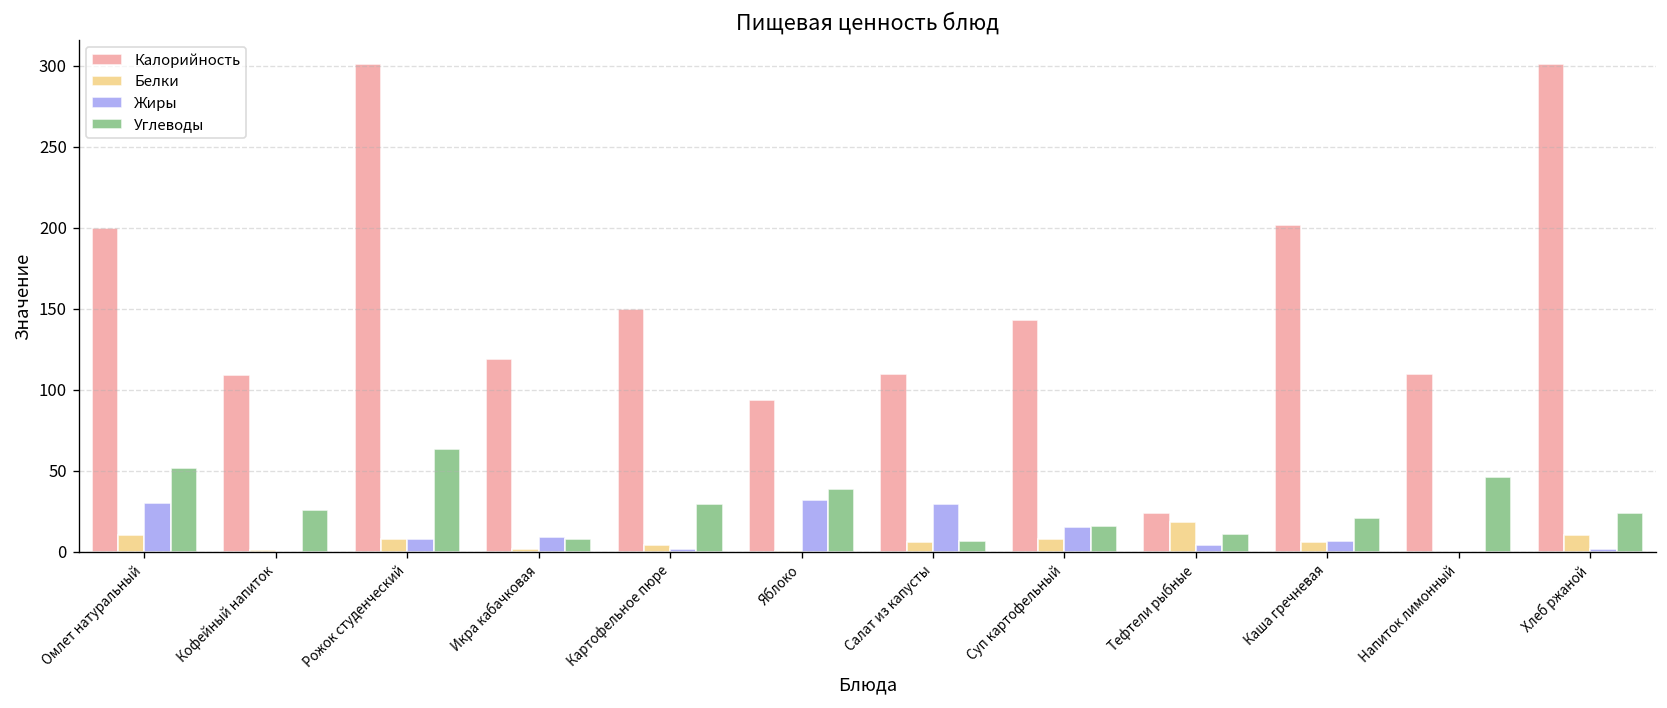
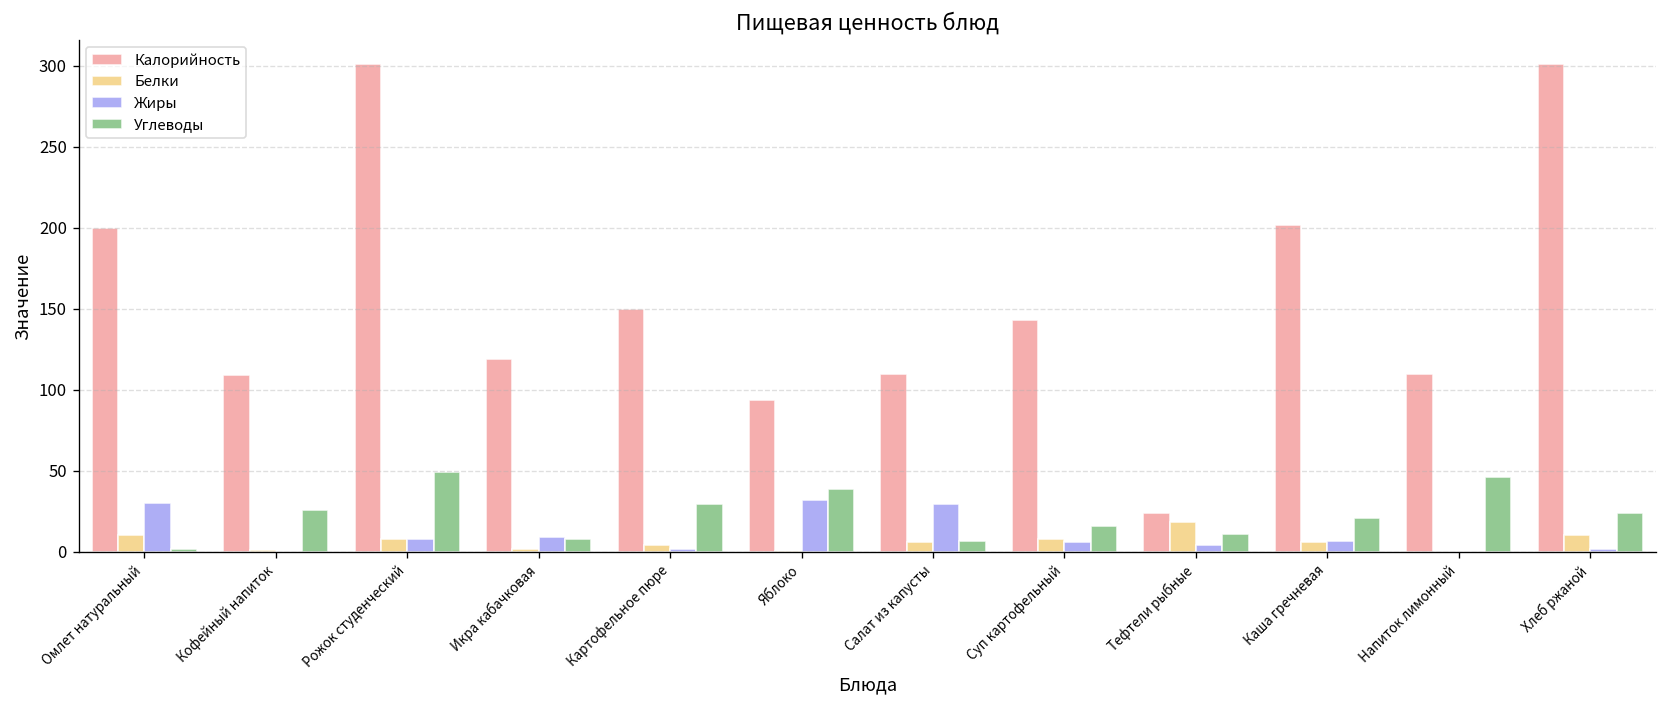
  {
    "Жиры": {
      "Омлет натуральный": 30,
      "Рожок студенческий": 8,
      "Икра кабачковая": 9,
      "Картофельное пюре": 2,
      "Яблоко": 32,
      "Салат из капусты": 30,
-     "Суп картофельный": 15,
+     "Суп картофельный": 6,
      "Тефтели рыбные": 4,
      "Каша гречневая": 7,
      "Хлеб ржаной": 2
    },
    "Углеводы": {
-     "Омлет натуральный": 52,
+     "Омлет натуральный": 2,
      "Кофейный напиток": 26,
-     "Рожок студенческий": 64,
+     "Рожок студенческий": 49,
      "Икра кабачковая": 8,
      "Картофельное пюре": 29,
      "Яблоко": 39,
      "Салат из капусты": 7,
      "Суп картофельный": 16,
      "Тефтели рыбные": 11,
      "Каша гречневая": 21,
      "Напиток лимонный": 46,
      "Хлеб ржаной": 24
    }
  }
